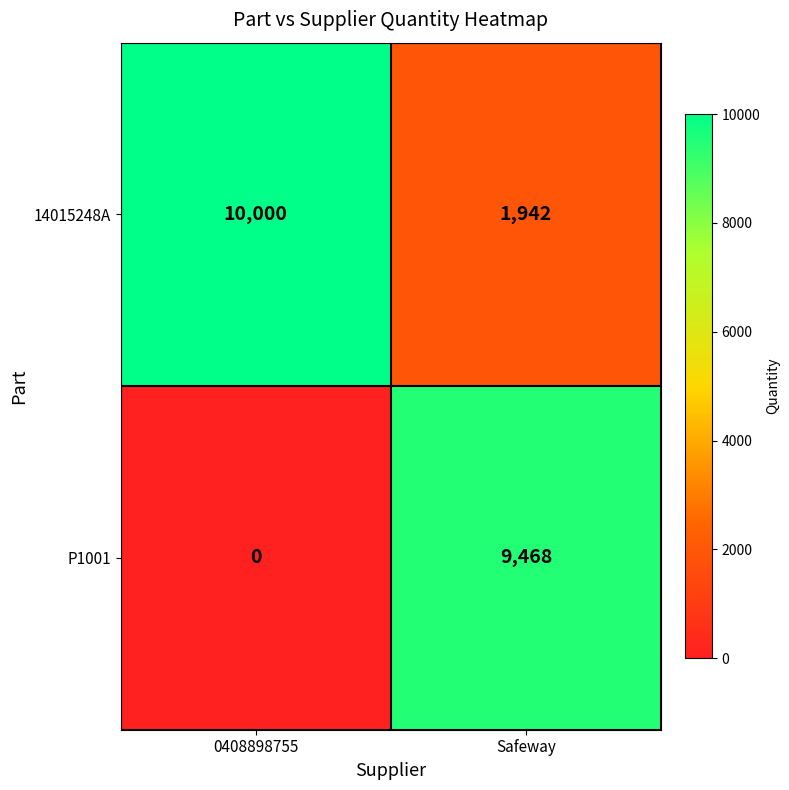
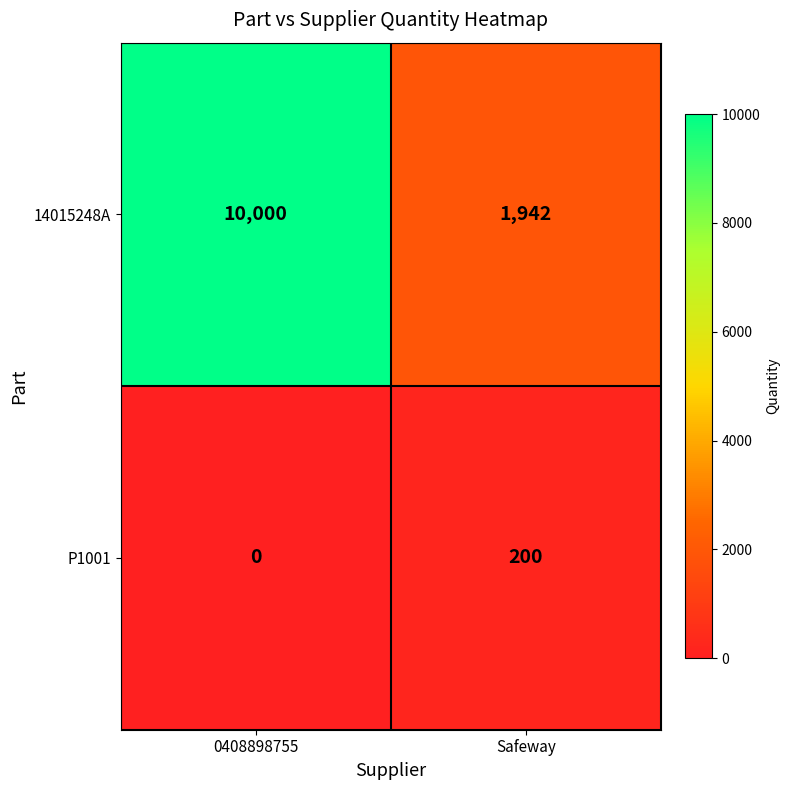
  {
    "14015248A": {
      "0408898755": "10,000",
      "Safeway": "1,942"
    },
    "P1001": {
      "0408898755": "0",
-     "Safeway": "9,468"
+     "Safeway": "200"
    }
  }
